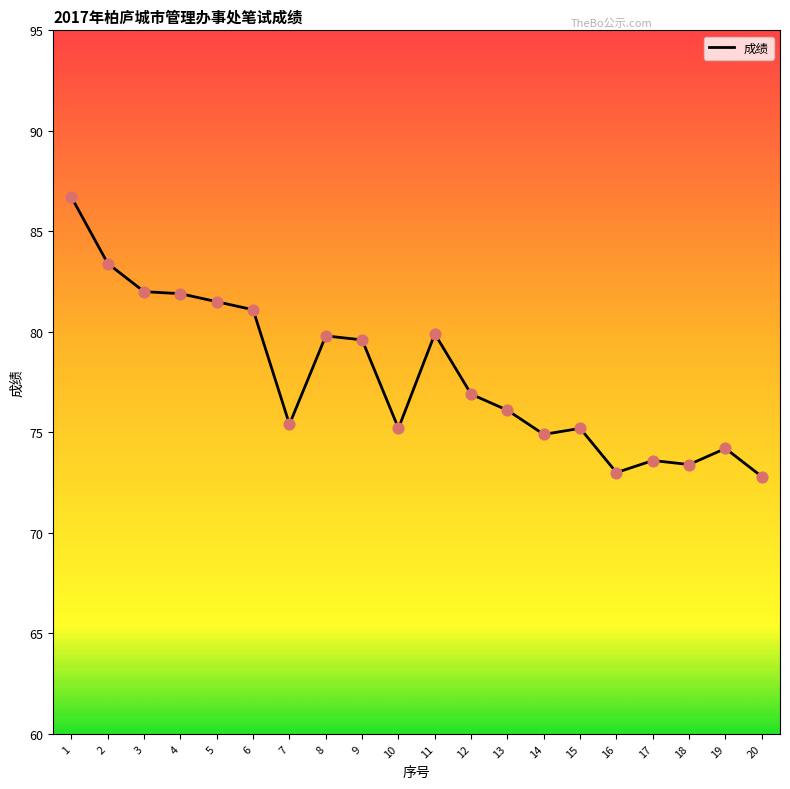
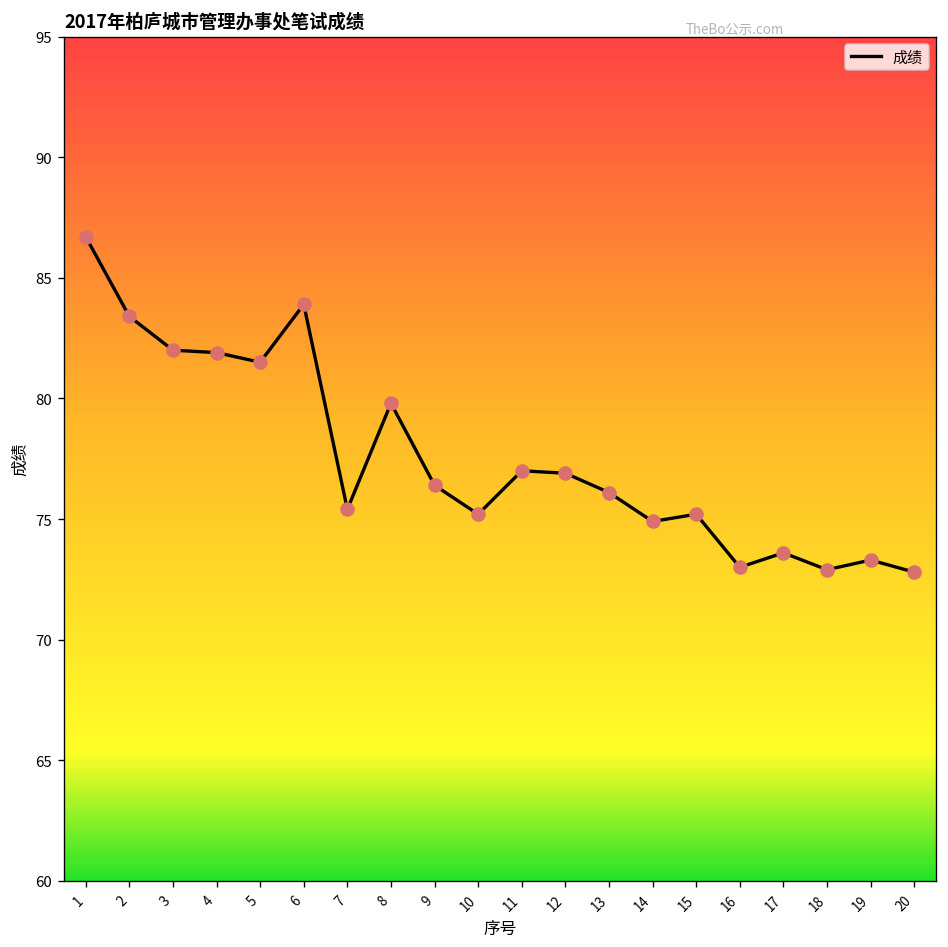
  {
    "1": 86.7,
    "2": 83.4,
    "3": 82.0,
    "4": 81.9,
    "5": 81.5,
-   "6": 81.1,
+   "6": 83.9,
    "7": 75.4,
    "8": 79.8,
-   "9": 79.6,
+   "9": 76.4,
    "10": 75.2,
-   "11": 79.9,
+   "11": 77.0,
    "12": 76.9,
    "13": 76.1,
    "14": 74.9,
    "15": 75.2,
    "16": 73.0,
    "17": 73.6,
-   "18": 73.4,
-   "19": 74.2,
+   "18": 72.9,
+   "19": 73.3,
    "20": 72.8
  }
